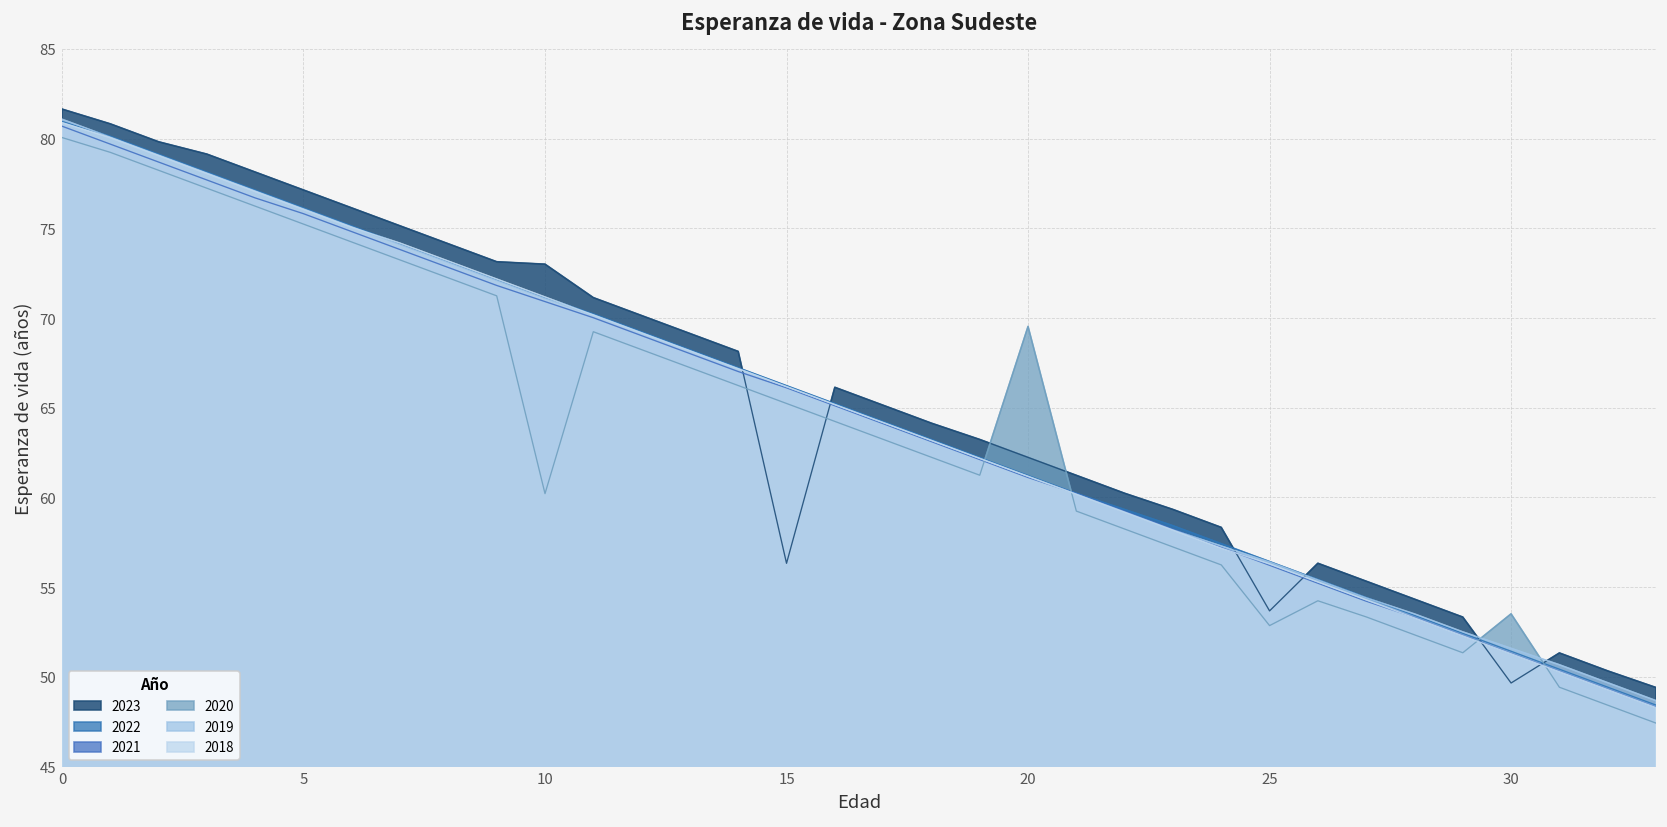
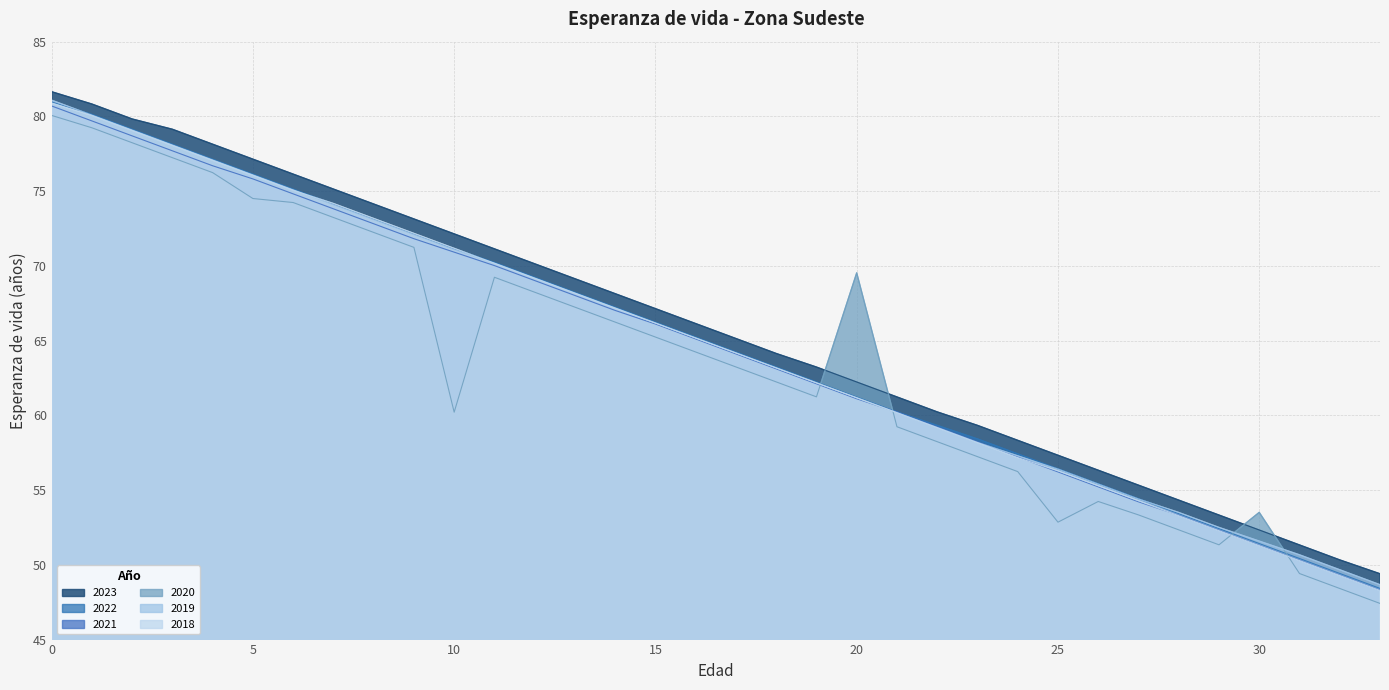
  {
    "2023": {
      "0": 81.7,
      "5": 77.1,
-     "10": 73.0,
-     "15": 56.3,
+     "10": 72.1,
+     "15": 67.1,
      "20": 62.2,
-     "25": 53.7,
-     "30": 49.7
+     "25": 57.3,
+     "30": 52.3
    },
    "2020": {
      "0": 80.1,
-     "5": 75.2,
+     "5": 74.5,
      "10": 60.2,
      "15": 65.2,
      "20": 69.5,
      "25": 52.9,
      "30": 53.5
    }
  }
